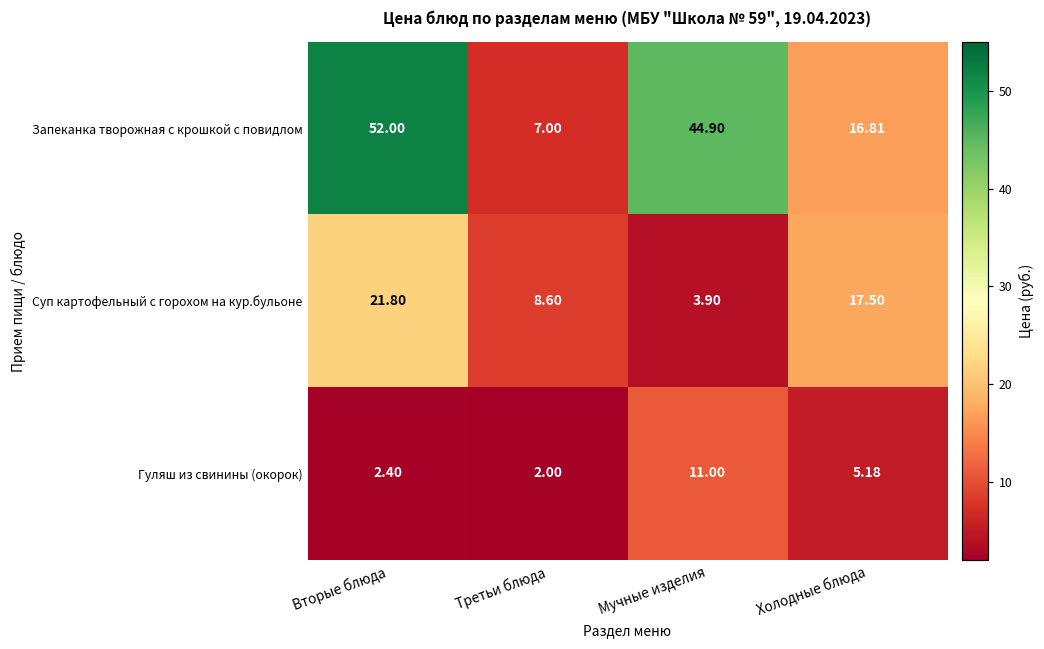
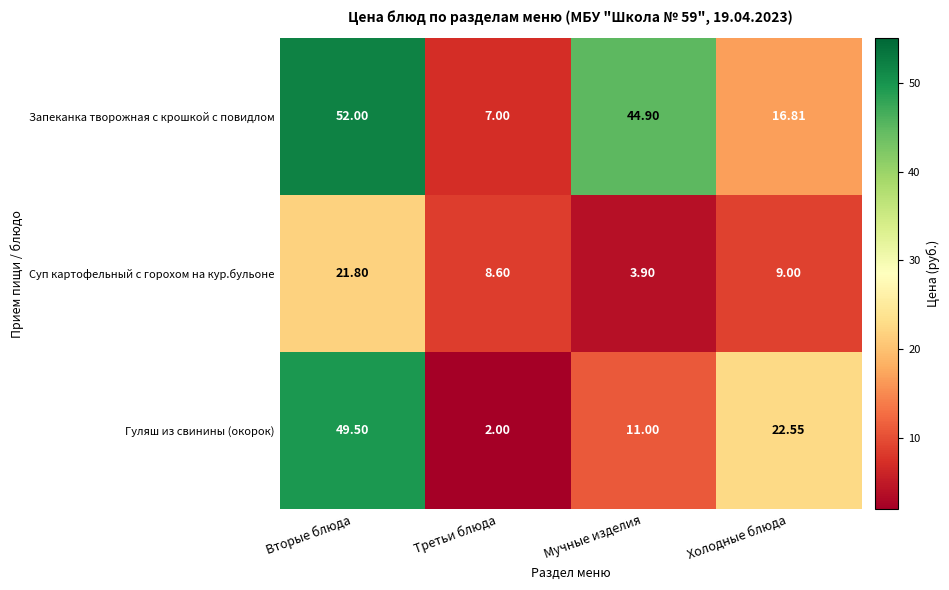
  {
    "Запеканка творожная с крошкой с повидлом": {
      "Вторые блюда": 52.00,
      "Третьи блюда": 7.00,
      "Мучные изделия": 44.90,
      "Холодные блюда": 16.81
    },
    "Суп картофельный с горохом на кур.бульоне": {
      "Вторые блюда": 21.80,
      "Третьи блюда": 8.60,
      "Мучные изделия": 3.90,
-     "Холодные блюда": 17.50
+     "Холодные блюда": 9.00
    },
    "Гуляш из свинины (окорок)": {
-     "Вторые блюда": 2.40,
+     "Вторые блюда": 49.50,
      "Третьи блюда": 2.00,
      "Мучные изделия": 11.00,
-     "Холодные блюда": 5.18
+     "Холодные блюда": 22.55
    }
  }
